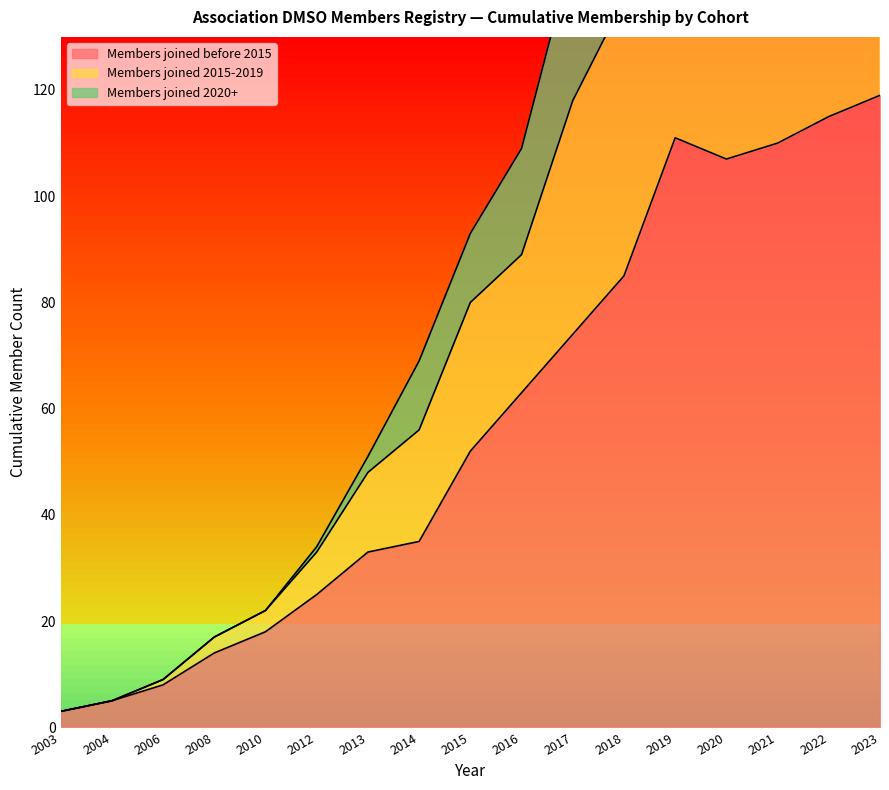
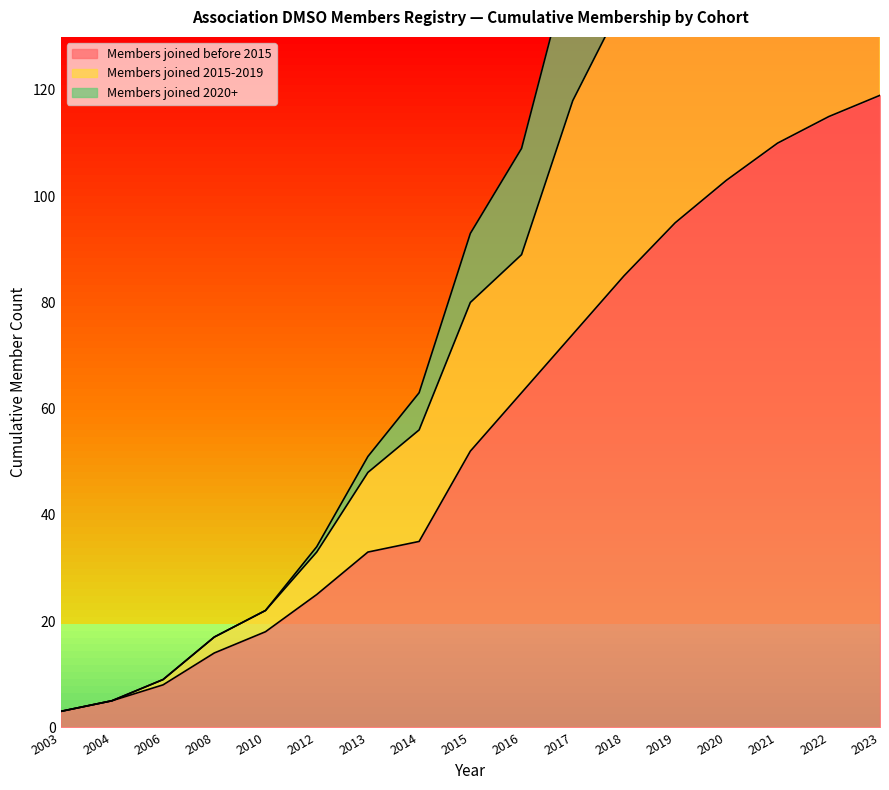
  {
    "Members joined before 2015": {
      "2006": 8,
      "2008": 14,
      "2010": 18,
      "2012": 25,
      "2013": 33,
      "2014": 35,
      "2015": 52,
      "2016": 63,
      "2017": 74,
      "2018": 85,
-     "2019": 111,
-     "2020": 107,
+     "2019": 95,
+     "2020": 103,
      "2021": 110,
      "2022": 115,
      "2023": 119
    },
    "Members joined 2015-2019": {
      "2012": 8,
      "2013": 15,
      "2014": 21,
      "2015": 28,
      "2016": 26,
      "2017": 44
    },
    "Members joined 2020+": {
      "2012": 1,
      "2013": 3,
-     "2014": 13,
+     "2014": 7,
      "2015": 13,
      "2016": 20
    }
  }
